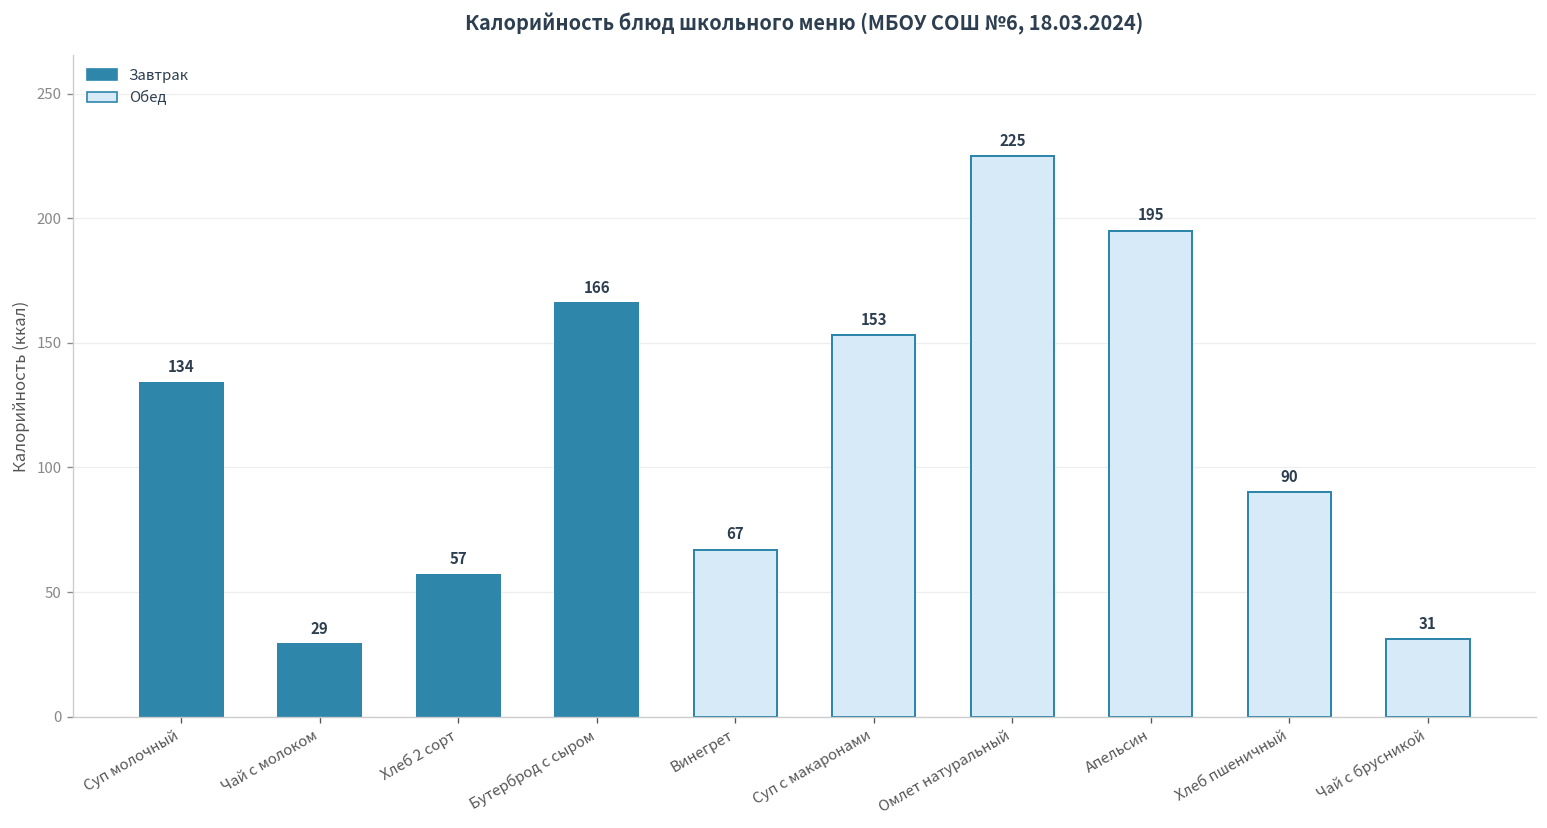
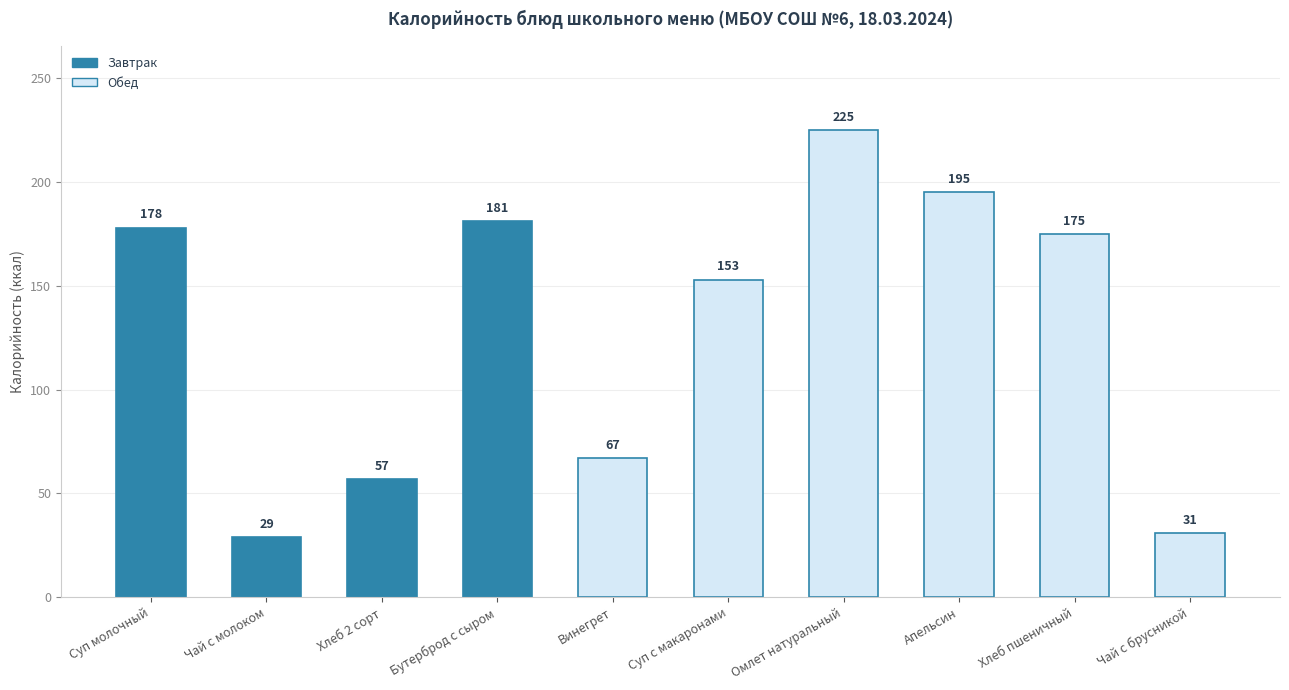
  {
-   "Суп молочный": 134,
+   "Суп молочный": 178,
    "Чай с молоком": 29,
    "Хлеб 2 сорт": 57,
-   "Бутерброд с сыром": 166,
+   "Бутерброд с сыром": 181,
    "Винегрет": 67,
    "Суп с макаронами": 153,
    "Омлет натуральный": 225,
    "Апельсин": 195,
-   "Хлеб пшеничный": 90,
+   "Хлеб пшеничный": 175,
    "Чай с брусникой": 31
  }
